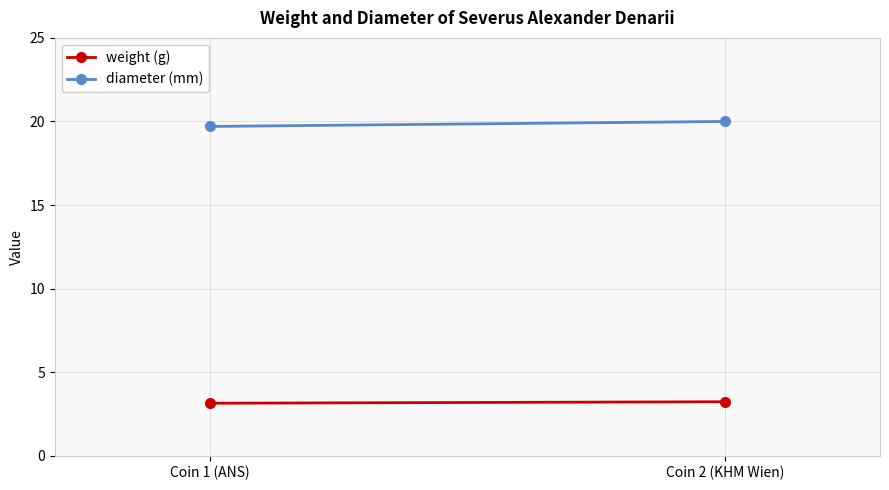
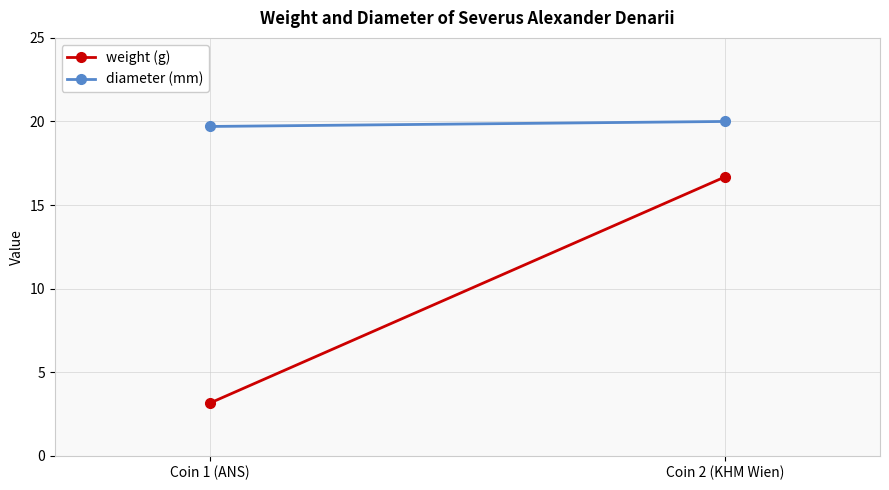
  {
    "weight (g)": {
      "Coin 1 (ANS)": 3.1,
-     "Coin 2 (KHM Wien)": 3.2
+     "Coin 2 (KHM Wien)": 16.7
    },
    "diameter (mm)": {
      "Coin 1 (ANS)": 19.7,
      "Coin 2 (KHM Wien)": 20.0
    }
  }
